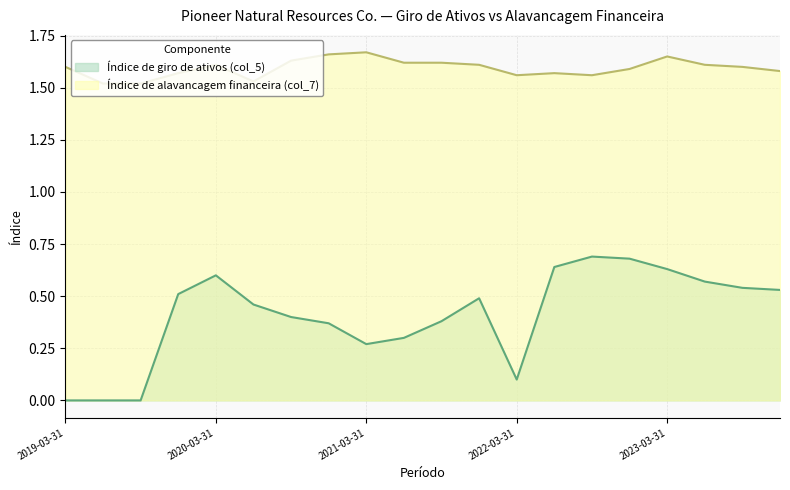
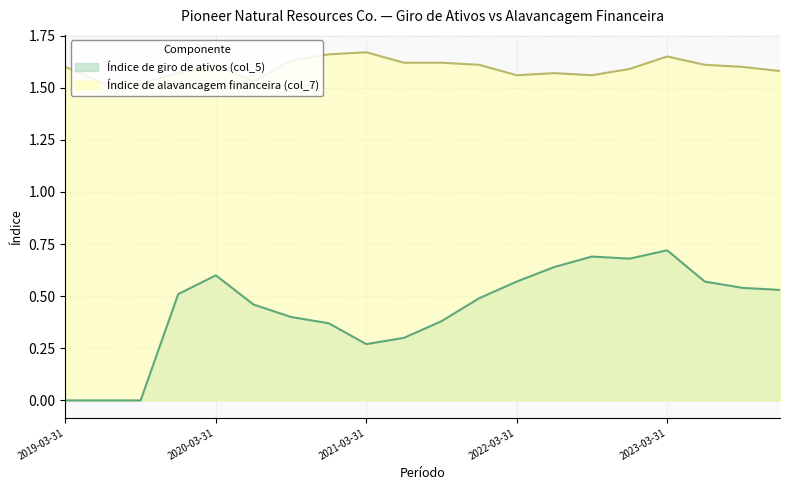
  {
    "Índice de giro de ativos (col_5)": {
      "2019-03-31": 0.00,
      "2020-03-31": 0.60,
      "2021-03-31": 0.27,
-     "2022-03-31": 0.10,
-     "2023-03-31": 0.63
+     "2022-03-31": 0.57,
+     "2023-03-31": 0.72
    },
    "Índice de alavancagem financeira (col_7)": {
      "2019-03-31": 1.60,
      "2021-03-31": 1.67,
      "2022-03-31": 1.56,
      "2023-03-31": 1.65
    }
  }
